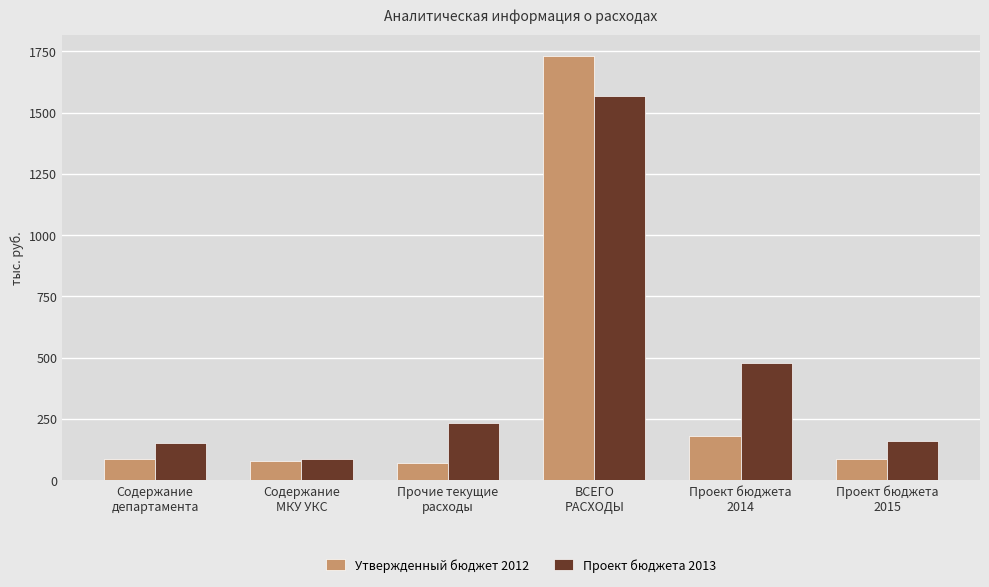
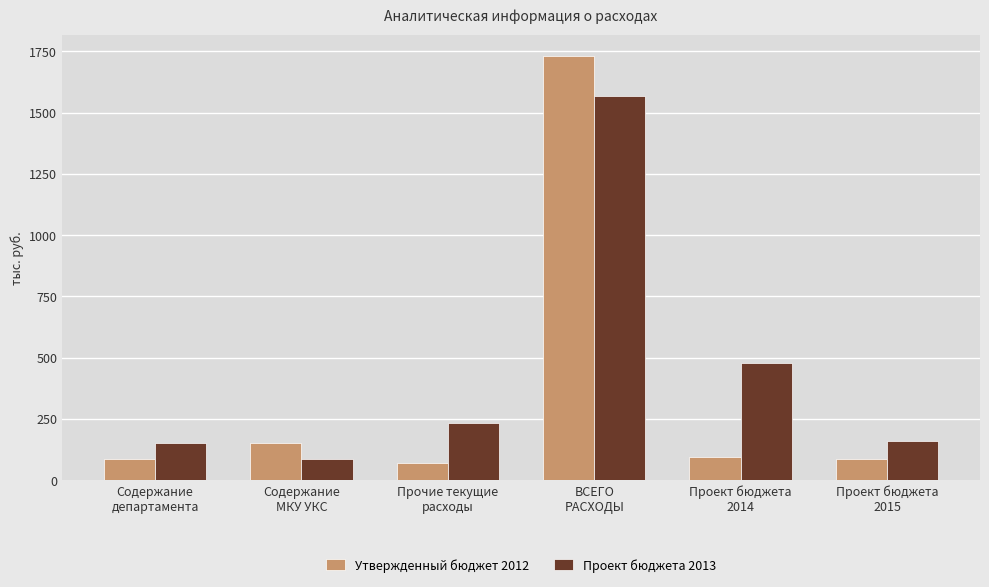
  {
    "Утвержденный бюджет 2012": {
      "Содержание департамента": 90,
-     "Содержание МКУ УКС": 80,
+     "Содержание МКУ УКС": 150,
      "Прочие текущие расходы": 70,
      "ВСЕГО РАСХОДЫ": 1730,
-     "Проект бюджета 2014": 180,
+     "Проект бюджета 2014": 100,
      "Проект бюджета 2015": 90
    },
    "Проект бюджета 2013": {
      "Содержание департамента": 150,
      "Содержание МКУ УКС": 90,
      "Прочие текущие расходы": 230,
      "ВСЕГО РАСХОДЫ": 1570,
      "Проект бюджета 2014": 480,
      "Проект бюджета 2015": 160
    }
  }
